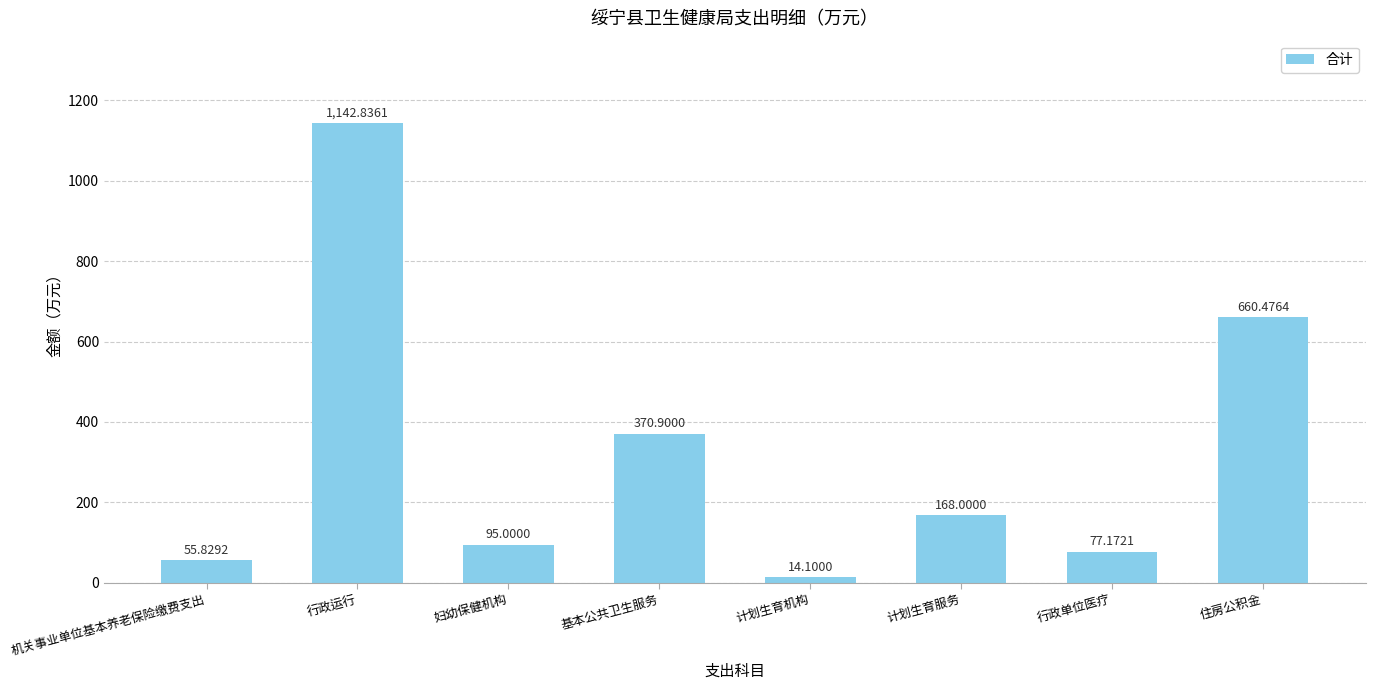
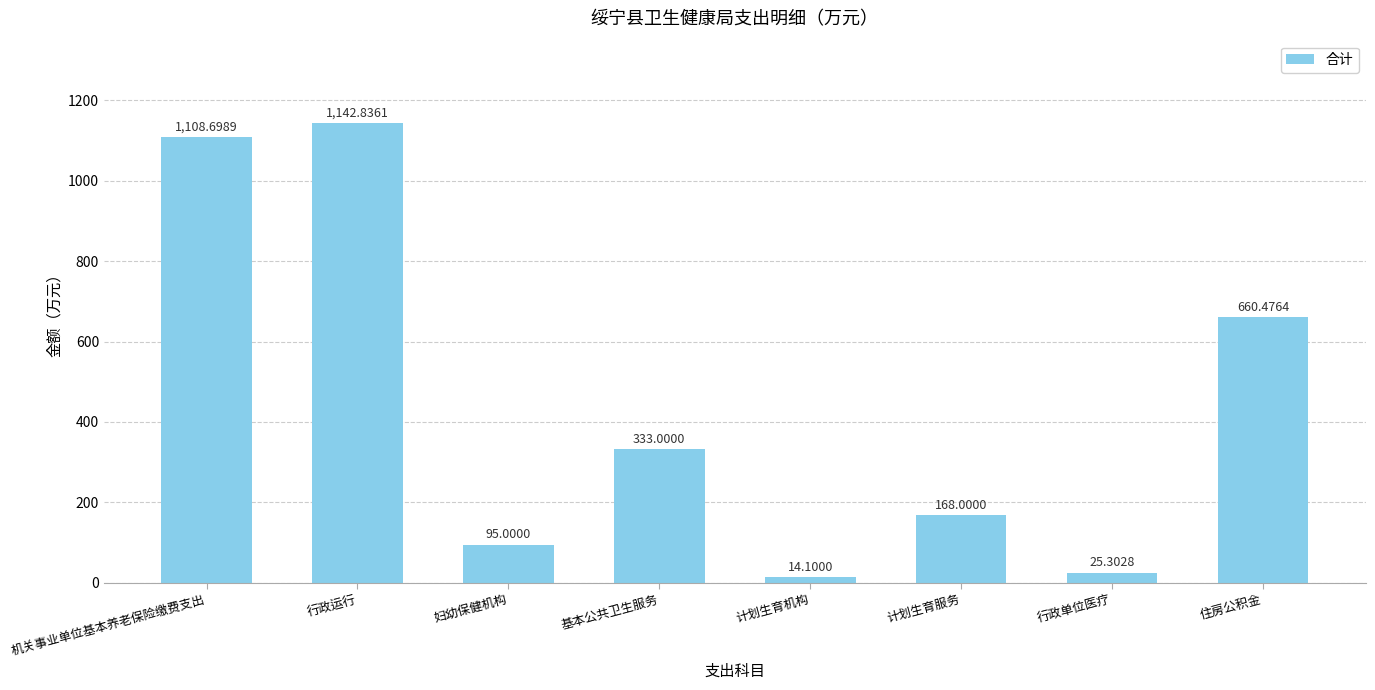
  {
-   "机关事业单位基本养老保险缴费支出": "55.8292",
+   "机关事业单位基本养老保险缴费支出": "1,108.6989",
    "行政运行": "1,142.8361",
    "妇幼保健机构": "95.0000",
-   "基本公共卫生服务": "370.9000",
+   "基本公共卫生服务": "333.0000",
    "计划生育机构": "14.1000",
    "计划生育服务": "168.0000",
-   "行政单位医疗": "77.1721",
+   "行政单位医疗": "25.3028",
    "住房公积金": "660.4764"
  }
